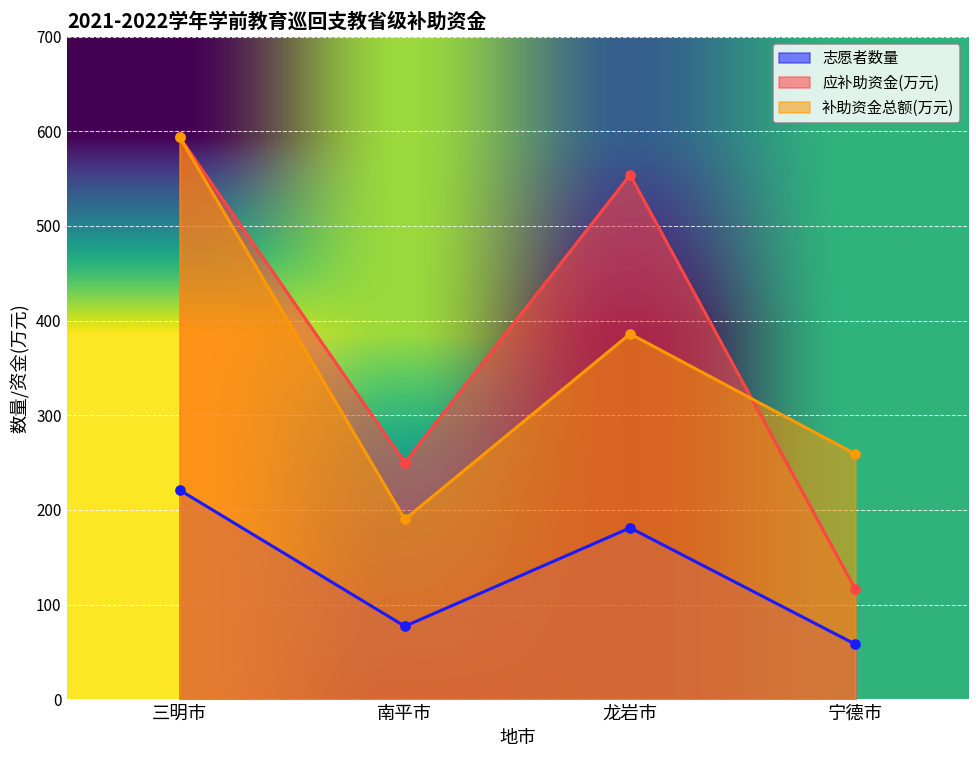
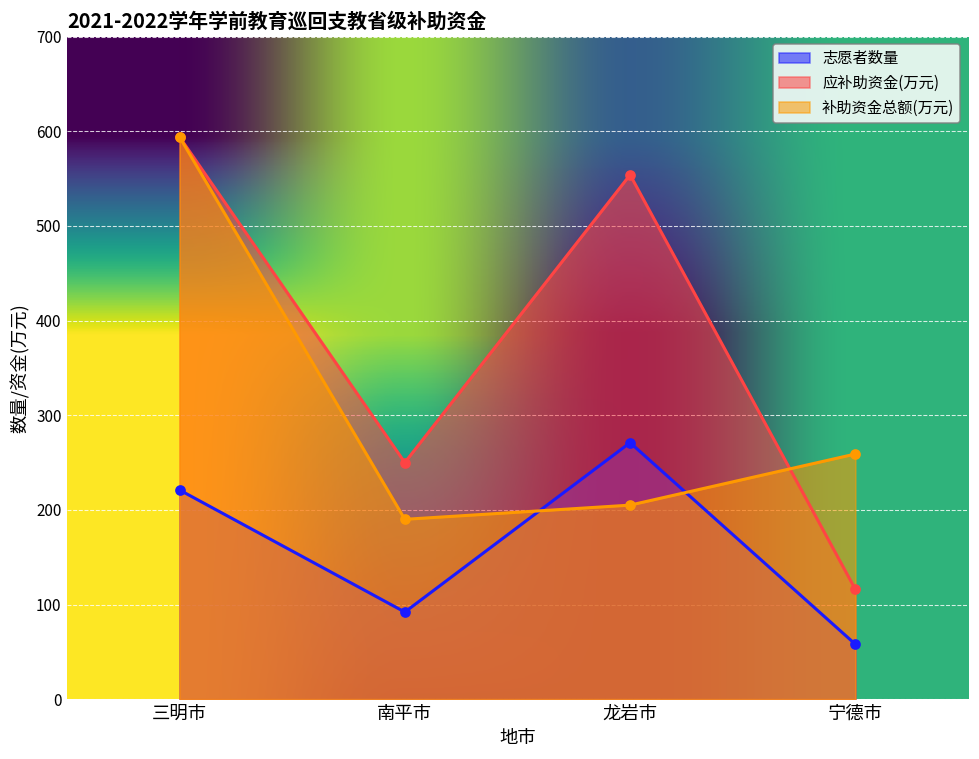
  {
    "志愿者数量": {
      "三明市": 220,
-     "南平市": 80,
-     "龙岩市": 180,
+     "南平市": 90,
+     "龙岩市": 270,
      "宁德市": 60
    },
    "应补助资金(万元)": {
      "南平市": 250,
      "龙岩市": 550,
      "宁德市": 120
    },
    "补助资金总额(万元)": {
      "南平市": 190,
-     "龙岩市": 390,
+     "龙岩市": 210,
      "宁德市": 260
    }
  }
